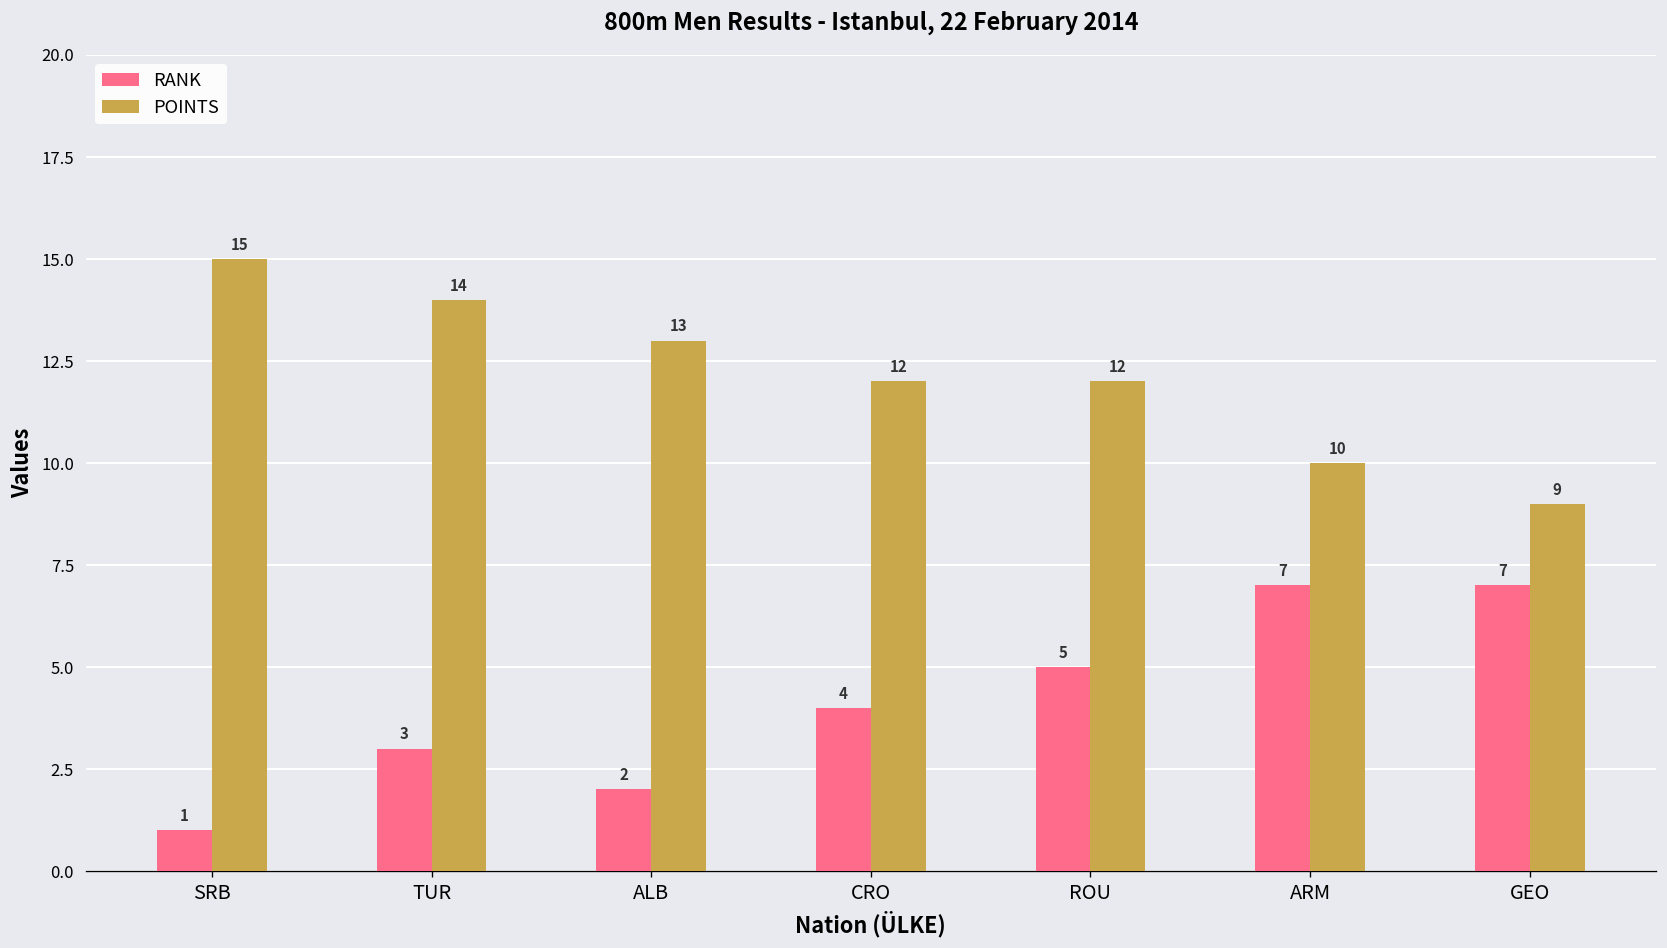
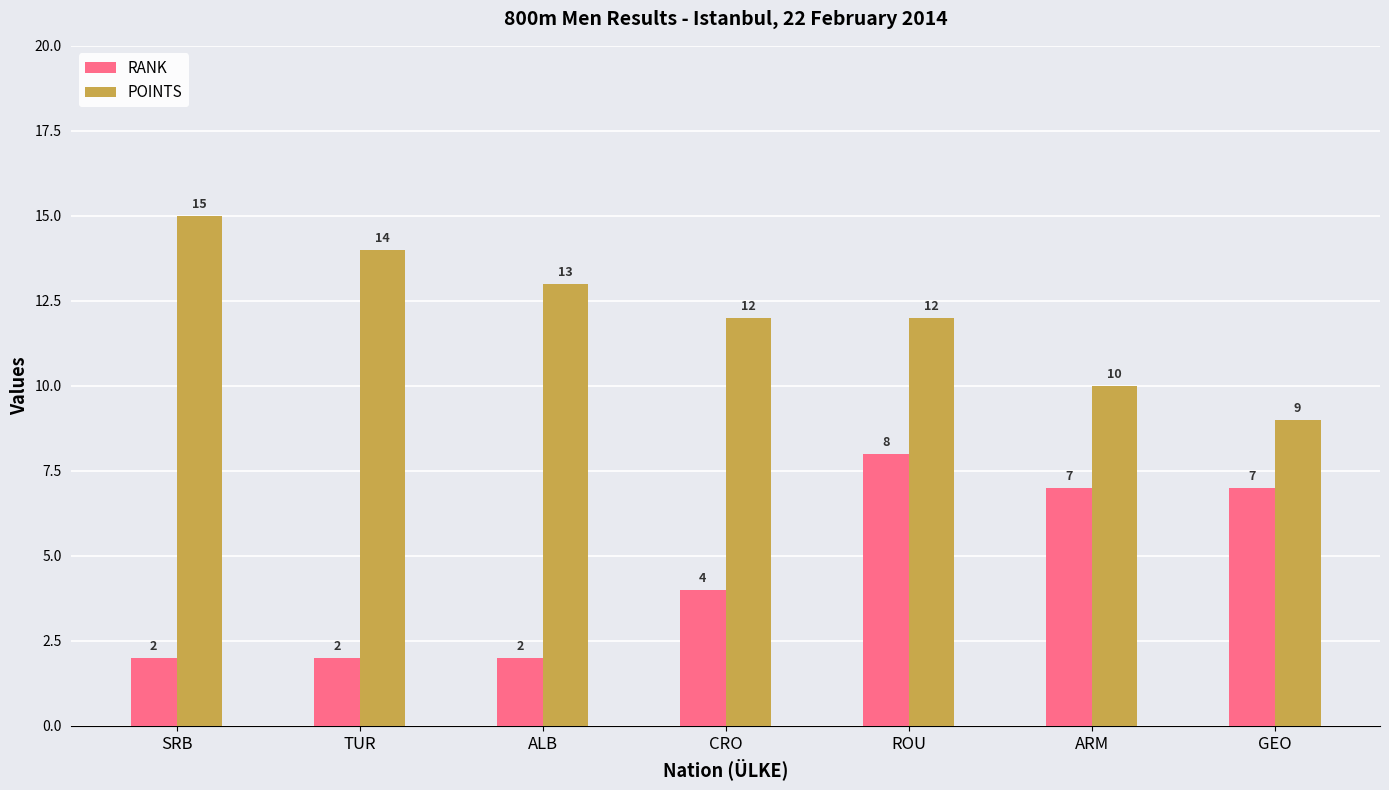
  {
    "RANK": {
-     "SRB": 1,
-     "TUR": 3,
+     "SRB": 2,
+     "TUR": 2,
      "ALB": 2,
      "CRO": 4,
-     "ROU": 5,
+     "ROU": 8,
      "ARM": 7,
      "GEO": 7
    },
    "POINTS": {
      "SRB": 15,
      "TUR": 14,
      "ALB": 13,
      "CRO": 12,
      "ROU": 12,
      "ARM": 10,
      "GEO": 9
    }
  }
